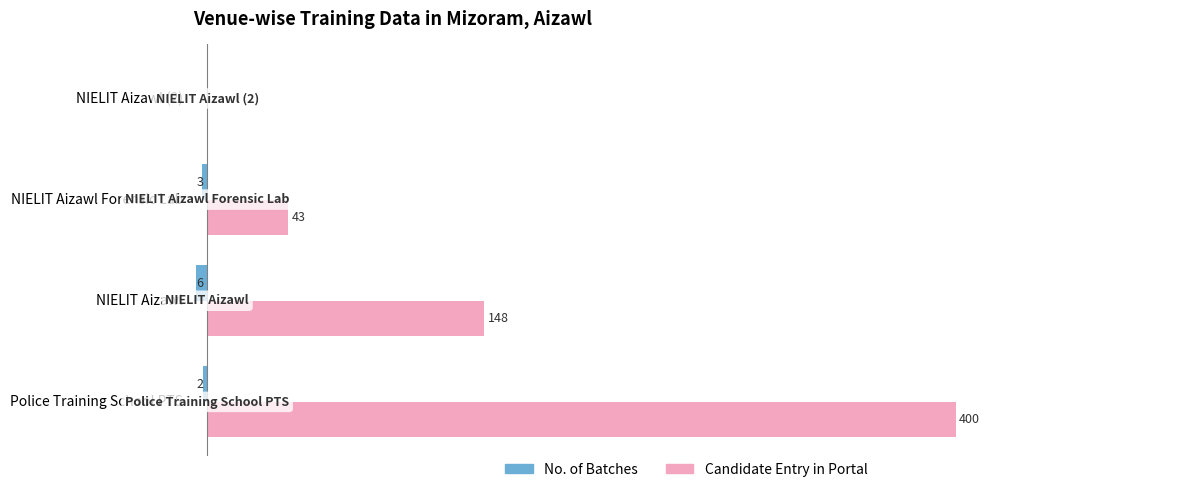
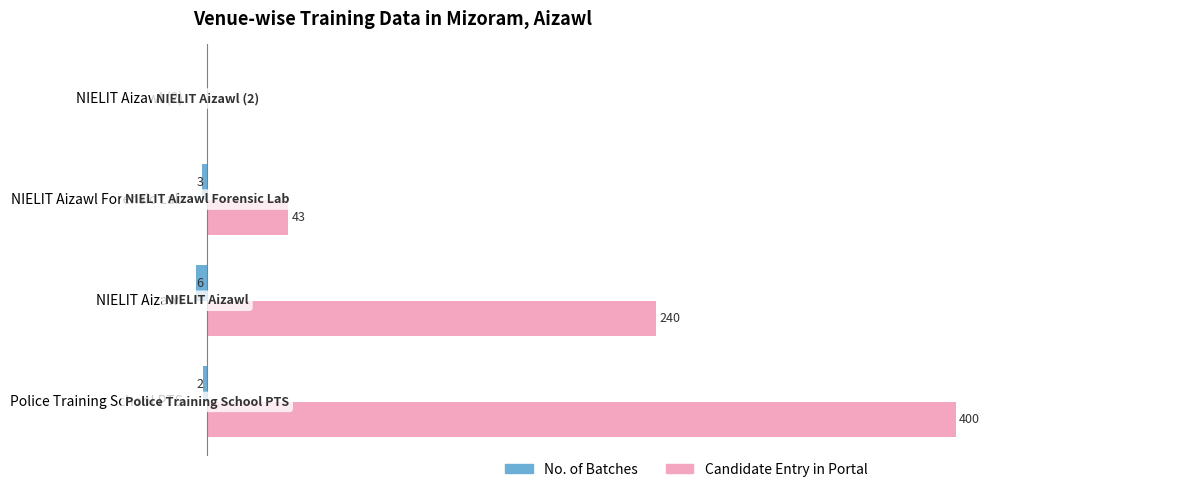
  {
    "Candidate Entry in Portal": {
      "NIELIT Aizawl Forensic Lab": 43,
-     "NIELIT Aizawl": 148,
+     "NIELIT Aizawl": 240,
      "Police Training School PTS": 400
    }
  }
